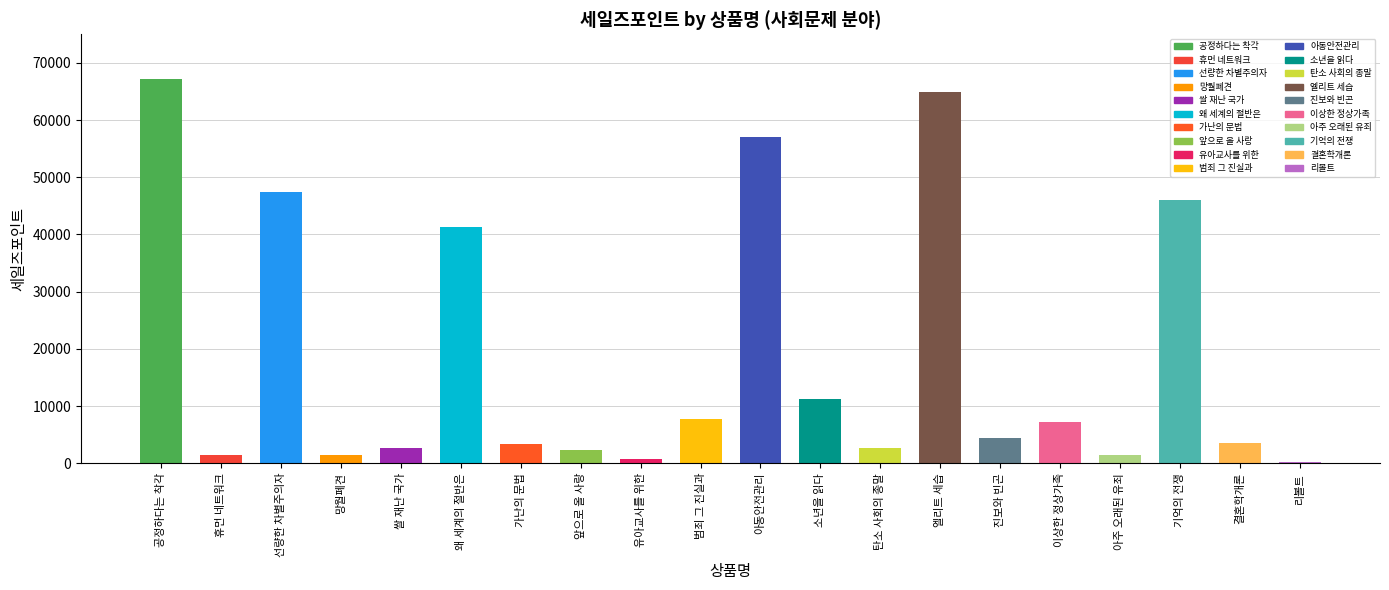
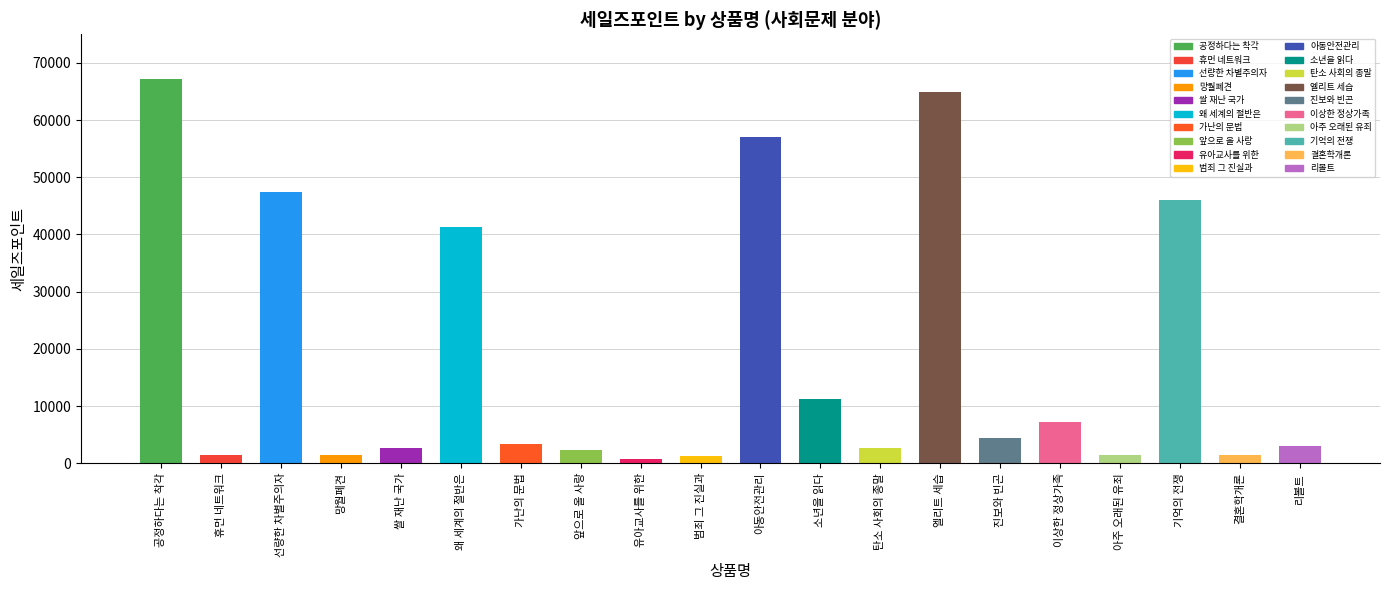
  {
    "공정하다는 착각": 67000,
    "휴먼 네트워크": 1000,
    "선량한 차별주의자": 47000,
    "망월폐견": 1000,
    "쌀 재난 국가": 3000,
    "왜 세계의 절반은": 41000,
    "가난의 문법": 3000,
    "앞으로 올 사랑": 2000,
    "유아교사를 위한": 1000,
-   "범죄 그 진실과": 8000,
+   "범죄 그 진실과": 1000,
    "아동안전관리": 57000,
    "소년을 읽다": 11000,
    "탄소 사회의 종말": 3000,
    "엘리트 세습": 65000,
    "진보와 빈곤": 4000,
    "이상한 정상가족": 7000,
    "아주 오래된 유죄": 2000,
    "기억의 전쟁": 46000,
-   "결혼학개론": 4000,
-   "리볼트": 0
+   "결혼학개론": 1000,
+   "리볼트": 3000
  }
